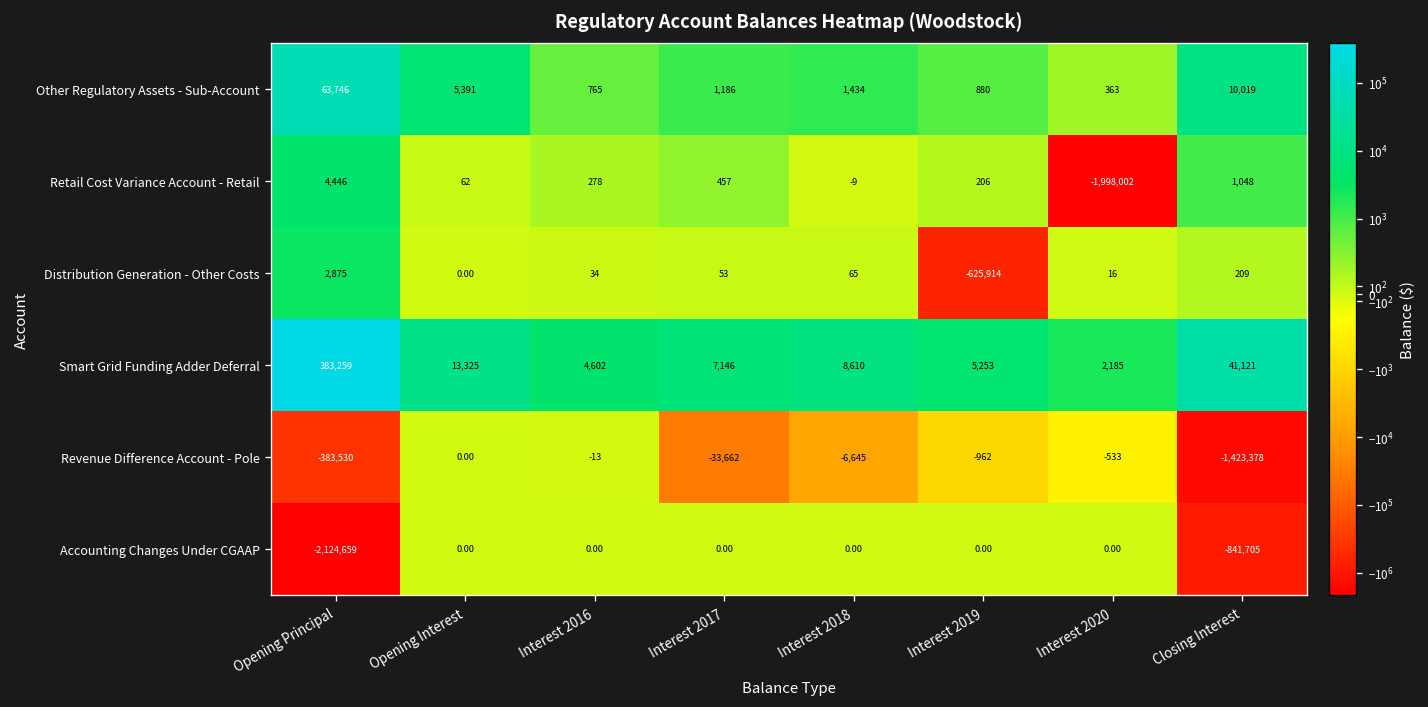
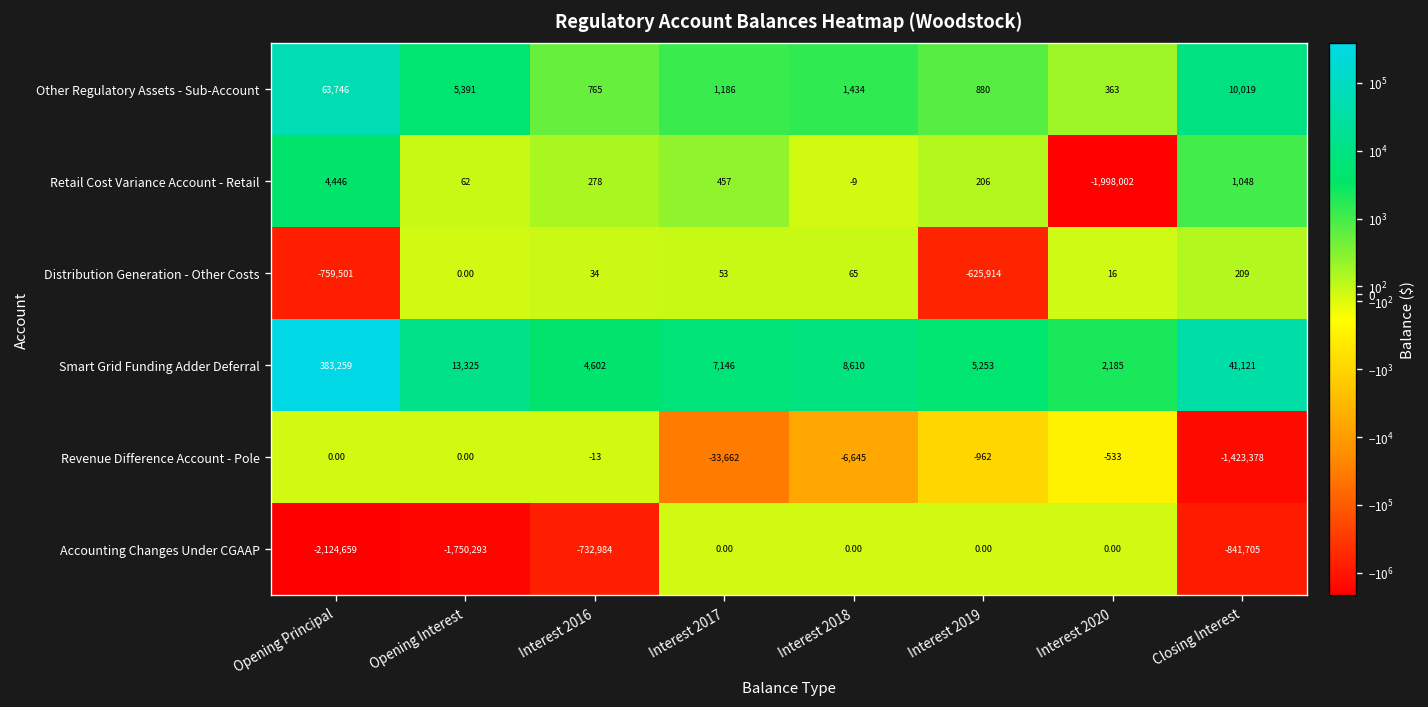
  {
    "Other Regulatory Assets - Sub-Account": {
      "Opening Principal": "63,746",
      "Opening Interest": "5,391",
      "Interest 2016": "765",
      "Interest 2017": "1,186",
      "Interest 2018": "1,434",
      "Interest 2019": "880",
      "Interest 2020": "363",
      "Closing Interest": "10,019"
    },
    "Retail Cost Variance Account - Retail": {
      "Opening Principal": "4,446",
      "Opening Interest": "62",
      "Interest 2016": "278",
      "Interest 2017": "457",
      "Interest 2018": "-9",
      "Interest 2019": "206",
      "Interest 2020": "-1,998,002",
      "Closing Interest": "1,048"
    },
    "Distribution Generation - Other Costs": {
-     "Opening Principal": "2,875",
+     "Opening Principal": "-759,501",
      "Opening Interest": "0.00",
      "Interest 2016": "34",
      "Interest 2017": "53",
      "Interest 2018": "65",
      "Interest 2019": "-625,914",
      "Interest 2020": "16",
      "Closing Interest": "209"
    },
    "Smart Grid Funding Adder Deferral": {
      "Opening Principal": "383,259",
      "Opening Interest": "13,325",
      "Interest 2016": "4,602",
      "Interest 2017": "7,146",
      "Interest 2018": "8,610",
      "Interest 2019": "5,253",
      "Interest 2020": "2,185",
      "Closing Interest": "41,121"
    },
    "Revenue Difference Account - Pole": {
-     "Opening Principal": "-383,530",
+     "Opening Principal": "0.00",
      "Opening Interest": "0.00",
      "Interest 2016": "-13",
      "Interest 2017": "-33,662",
      "Interest 2018": "-6,645",
      "Interest 2019": "-962",
      "Interest 2020": "-533",
      "Closing Interest": "-1,423,378"
    },
    "Accounting Changes Under CGAAP": {
      "Opening Principal": "-2,124,659",
-     "Opening Interest": "0.00",
-     "Interest 2016": "0.00",
+     "Opening Interest": "-1,750,293",
+     "Interest 2016": "-732,984",
      "Interest 2017": "0.00",
      "Interest 2018": "0.00",
      "Interest 2019": "0.00",
      "Interest 2020": "0.00",
      "Closing Interest": "-841,705"
    }
  }
